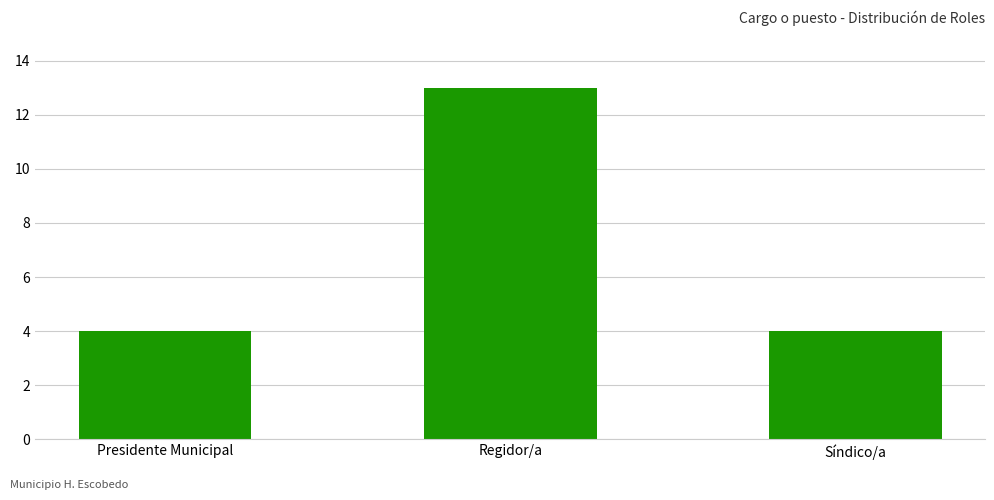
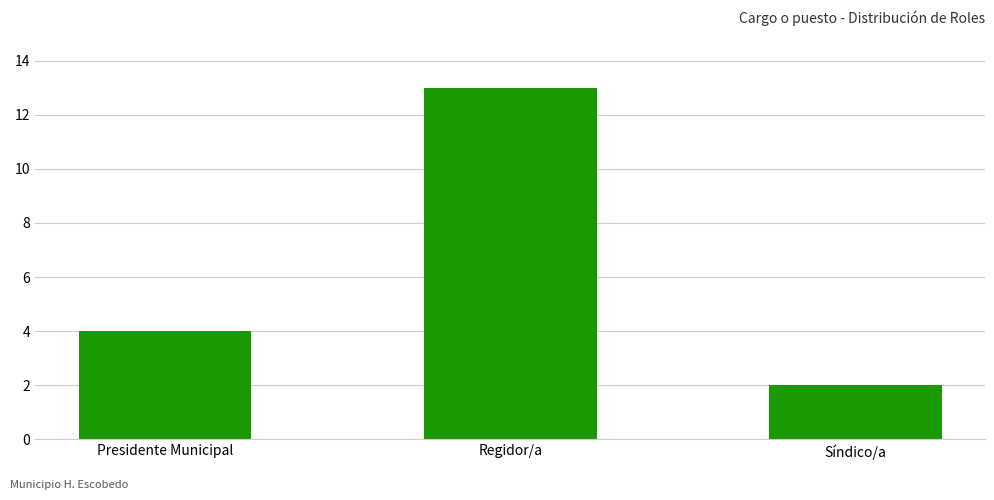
  {
    "Presidente Municipal": 4,
    "Regidor/a": 13,
-   "Síndico/a": 4
+   "Síndico/a": 2
  }
